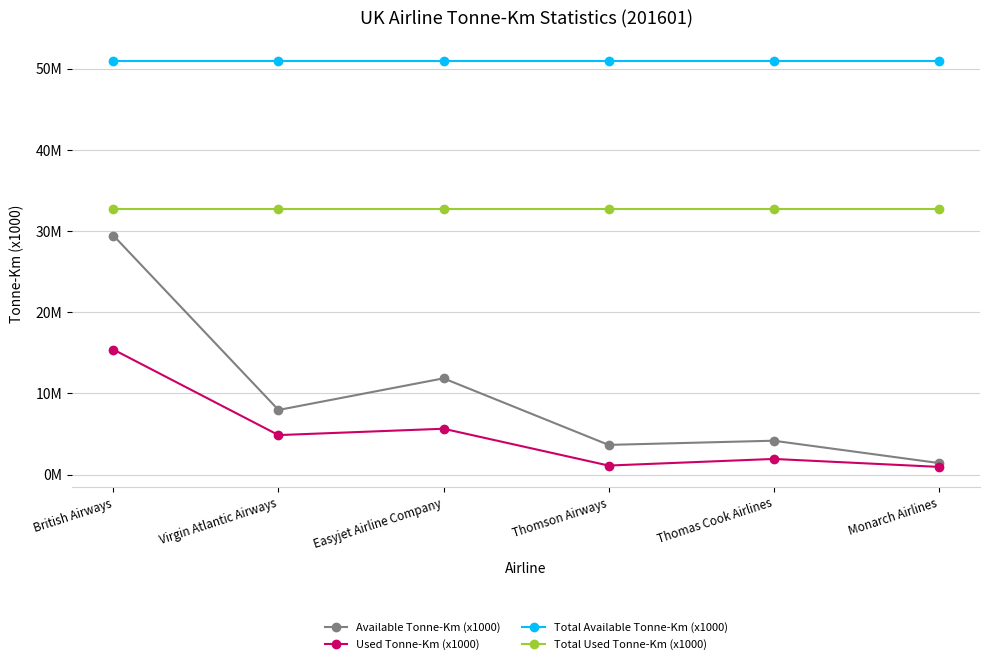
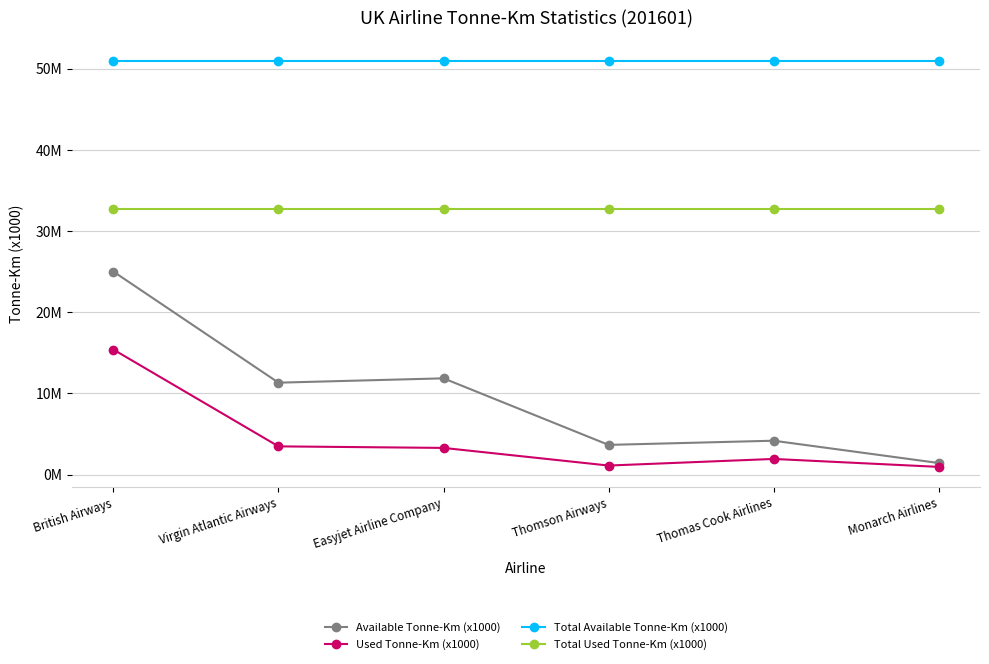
  {
    "Available Tonne-Km (x1000)": {
-     "British Airways": 29000000,
-     "Virgin Atlantic Airways": 8000000,
+     "British Airways": 25000000,
+     "Virgin Atlantic Airways": 11000000,
      "Easyjet Airline Company": 12000000,
      "Thomson Airways": 4000000,
      "Thomas Cook Airlines": 4000000,
      "Monarch Airlines": 1000000
    },
    "Used Tonne-Km (x1000)": {
      "British Airways": 15000000,
-     "Virgin Atlantic Airways": 5000000,
-     "Easyjet Airline Company": 6000000,
+     "Virgin Atlantic Airways": 3000000,
+     "Easyjet Airline Company": 3000000,
      "Thomson Airways": 1000000,
      "Thomas Cook Airlines": 2000000,
      "Monarch Airlines": 1000000
    },
    "Total Available Tonne-Km (x1000)": {
      "British Airways": 51000000,
      "Virgin Atlantic Airways": 51000000,
      "Easyjet Airline Company": 51000000,
      "Thomson Airways": 51000000,
      "Thomas Cook Airlines": 51000000,
      "Monarch Airlines": 51000000
    },
    "Total Used Tonne-Km (x1000)": {
      "British Airways": 33000000,
      "Virgin Atlantic Airways": 33000000,
      "Easyjet Airline Company": 33000000,
      "Thomson Airways": 33000000,
      "Thomas Cook Airlines": 33000000,
      "Monarch Airlines": 33000000
    }
  }
